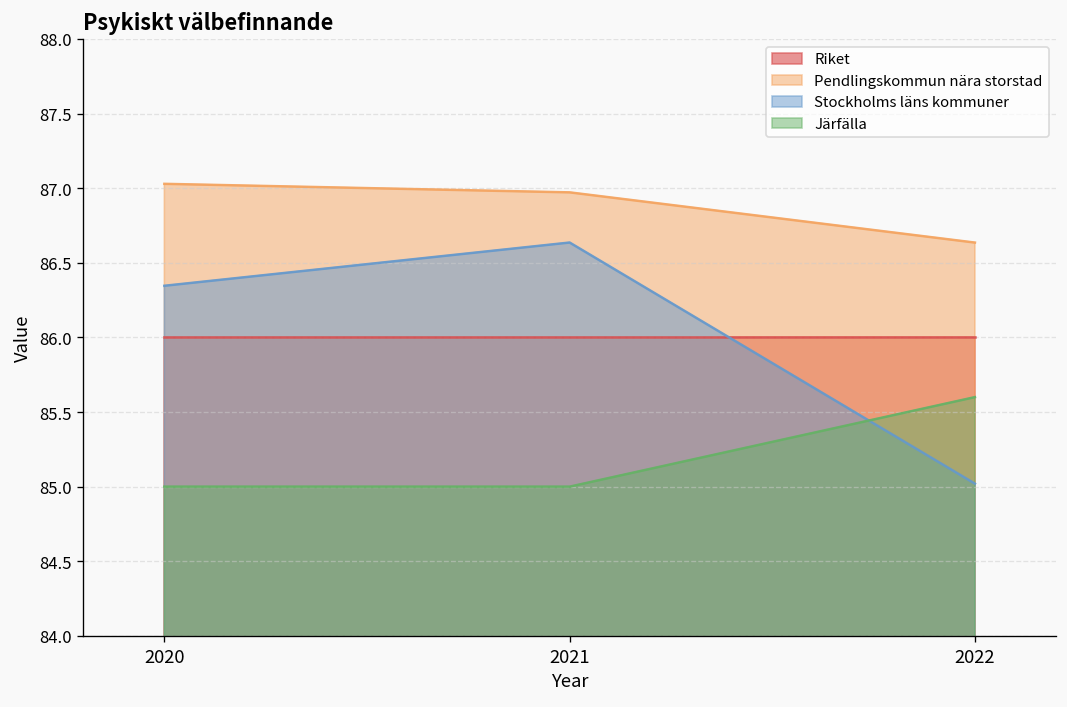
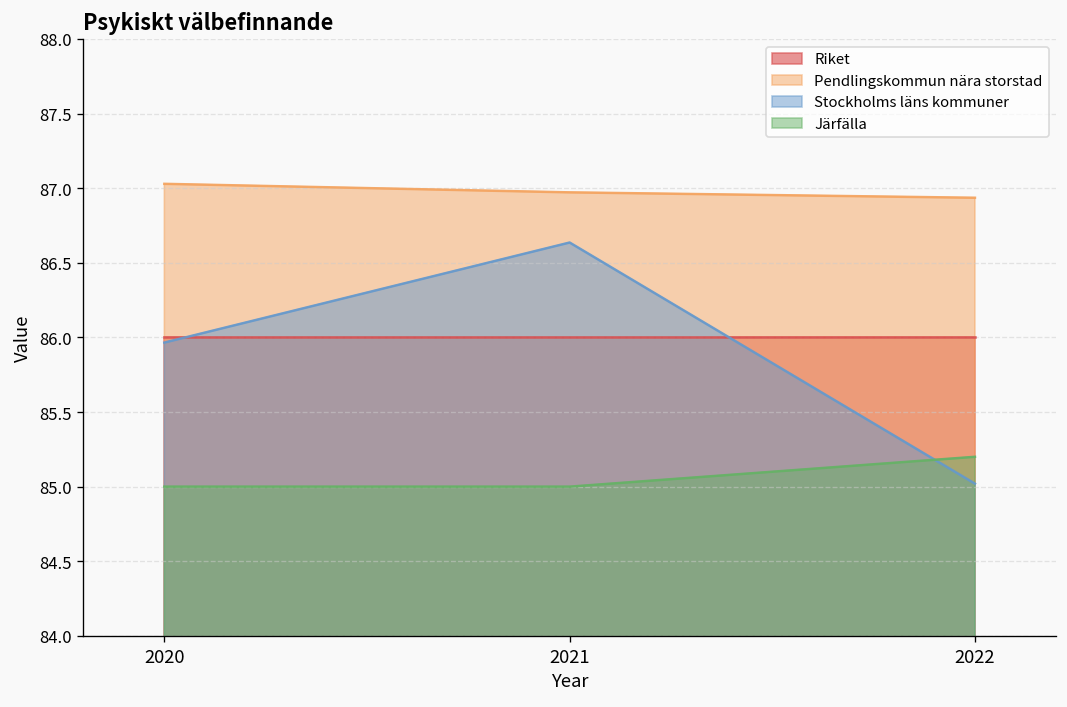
  {
    "Riket": {
      "2020": 86.00,
      "2021": 86.00,
      "2022": 86.00
    },
    "Pendlingskommun nära storstad": {
      "2020": 87.03,
      "2021": 86.97,
-     "2022": 86.64
+     "2022": 86.94
    },
    "Stockholms läns kommuner": {
-     "2020": 86.35,
+     "2020": 85.97,
      "2021": 86.64,
      "2022": 85.02
    },
    "Järfälla": {
      "2020": 85.0,
      "2021": 85.0,
-     "2022": 85.6
+     "2022": 85.2
    }
  }
